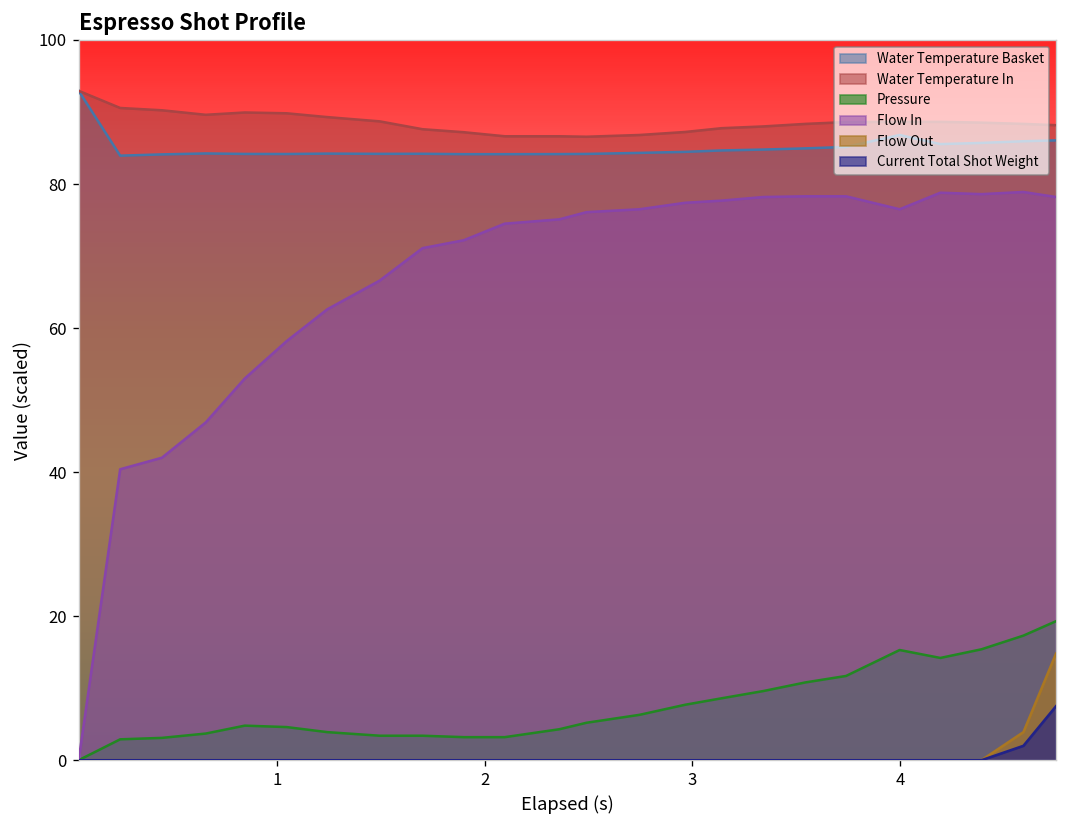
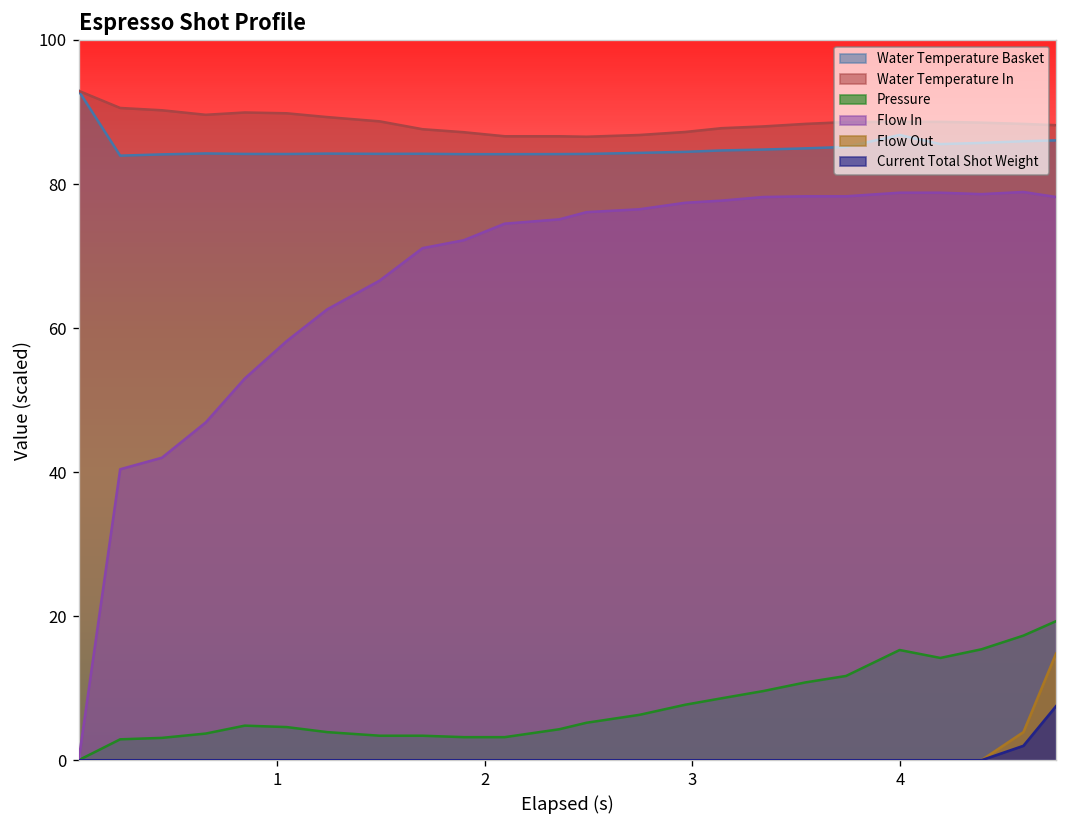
  {
    "Pressure": {
      "4": 15
    },
    "Flow In": {
-     "4": 77
+     "4": 79
    }
  }
